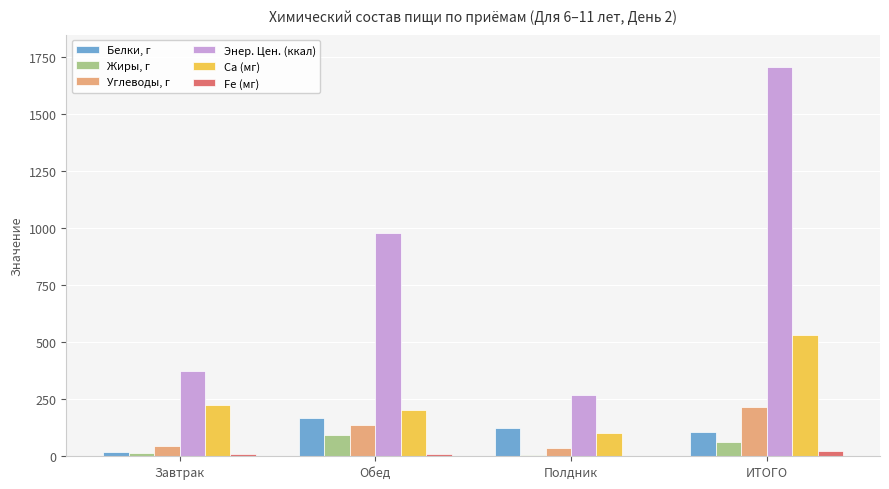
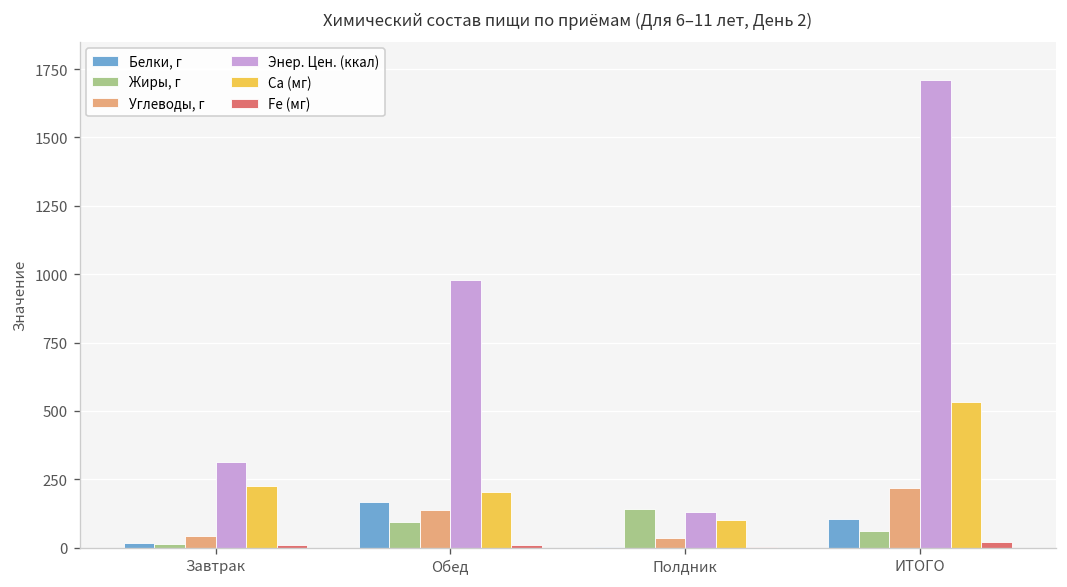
  {
    "Белки, г": {
      "Завтрак": 20,
      "Обед": 170,
-     "Полдник": 120,
+     "Полдник": 0,
      "ИТОГО": 100
    },
    "Жиры, г": {
      "Завтрак": 10,
      "Обед": 100,
-     "Полдник": 10,
+     "Полдник": 140,
      "ИТОГО": 60
    },
    "Энер. Цен. (ккал)": {
-     "Завтрак": 380,
+     "Завтрак": 310,
      "Обед": 980,
-     "Полдник": 270,
+     "Полдник": 130,
      "ИТОГО": 1710
    }
  }
